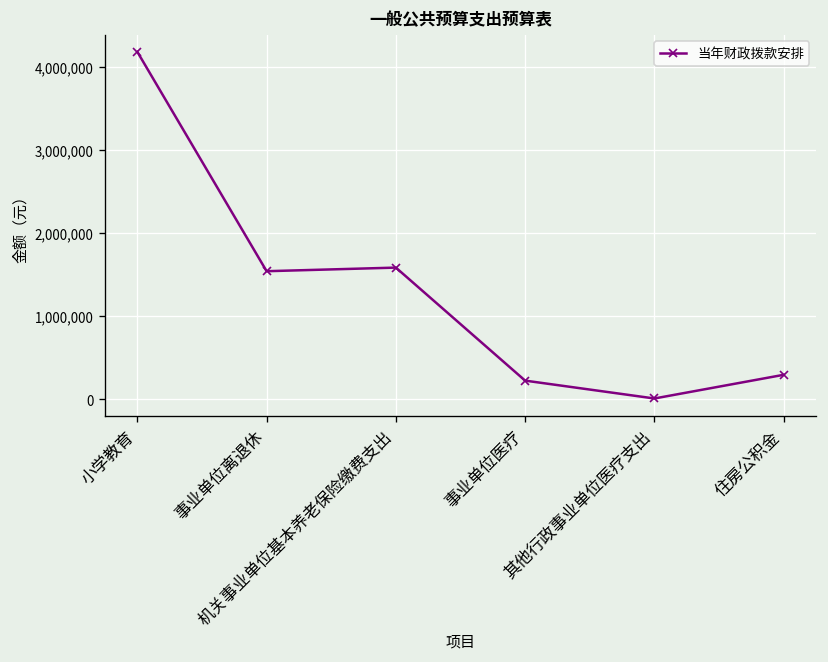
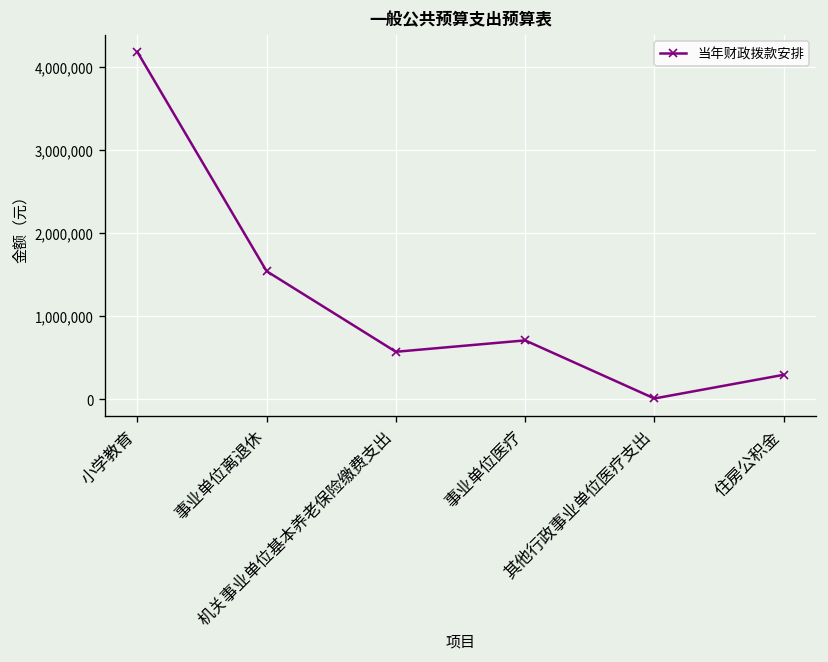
  {
    "小学教育": "4,200,000",
    "事业单位离退休": "1,500,000",
-   "机关事业单位基本养老保险缴费支出": "1,600,000",
-   "事业单位医疗": "200,000",
+   "机关事业单位基本养老保险缴费支出": "600,000",
+   "事业单位医疗": "700,000",
    "其他行政事业单位医疗支出": "0",
    "住房公积金": "300,000"
  }
